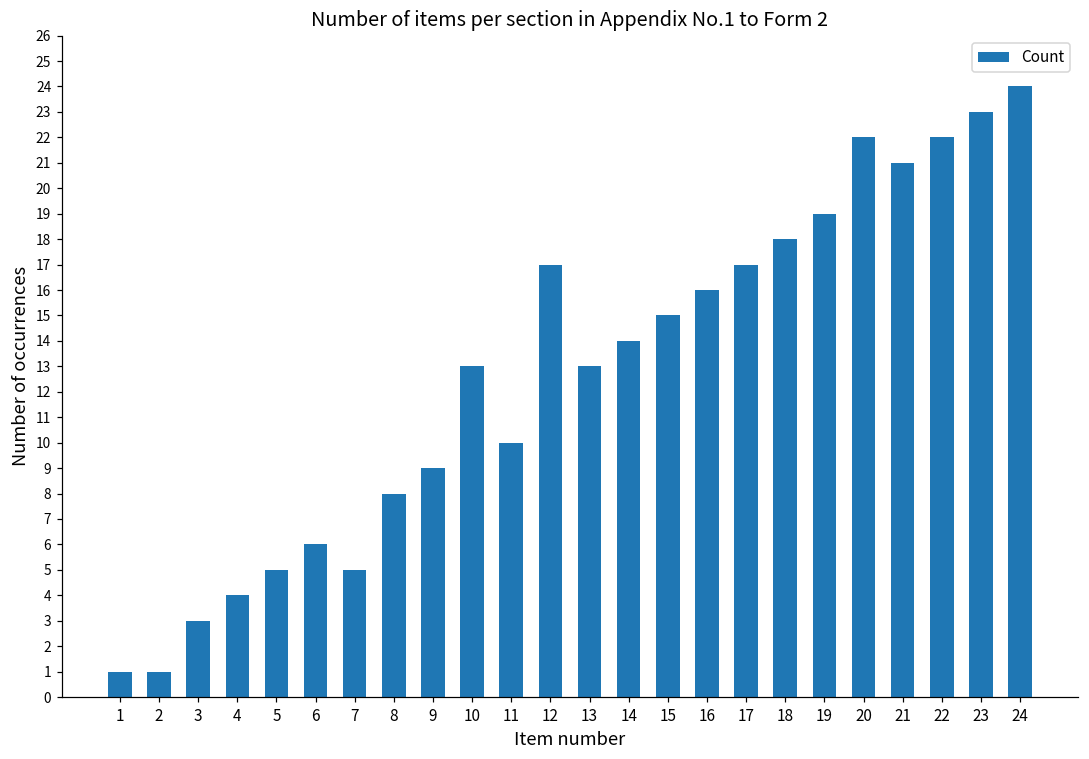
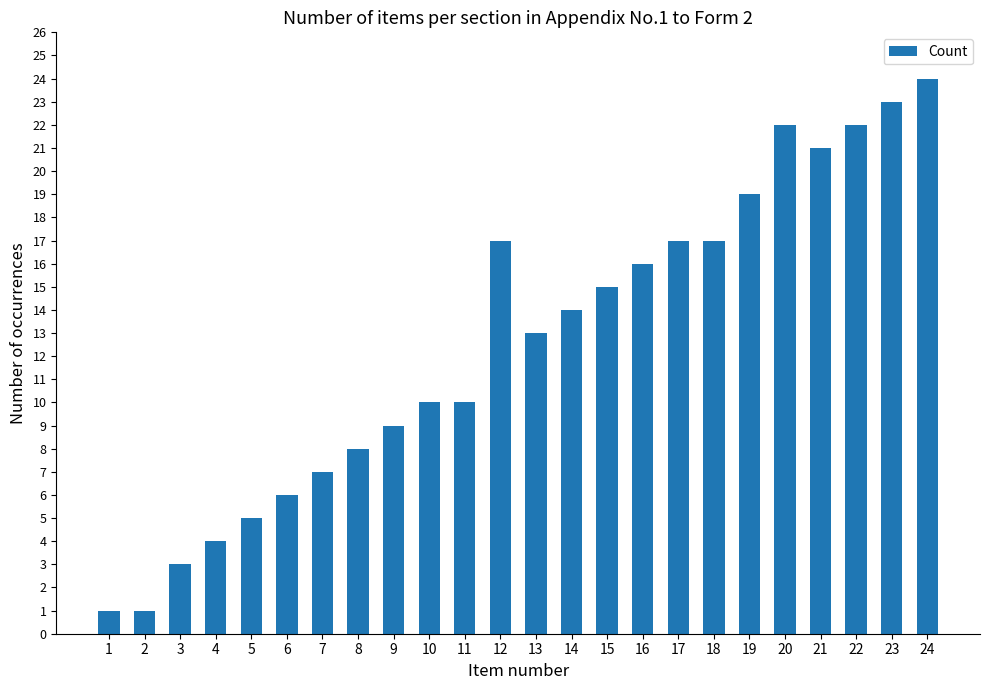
  {
    "1": 1,
    "2": 1,
    "3": 3,
    "4": 4,
    "5": 5,
    "6": 6,
-   "7": 5,
+   "7": 7,
    "8": 8,
    "9": 9,
-   "10": 13,
+   "10": 10,
    "11": 10,
    "12": 17,
    "13": 13,
    "14": 14,
    "15": 15,
    "16": 16,
    "17": 17,
-   "18": 18,
+   "18": 17,
    "19": 19,
    "20": 22,
    "21": 21,
    "22": 22,
    "23": 23,
    "24": 24
  }
